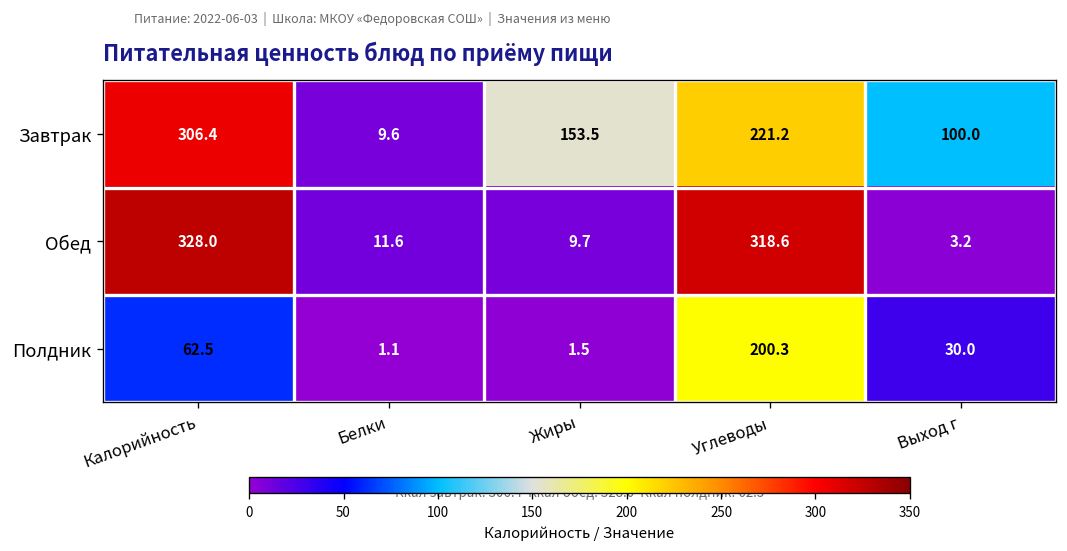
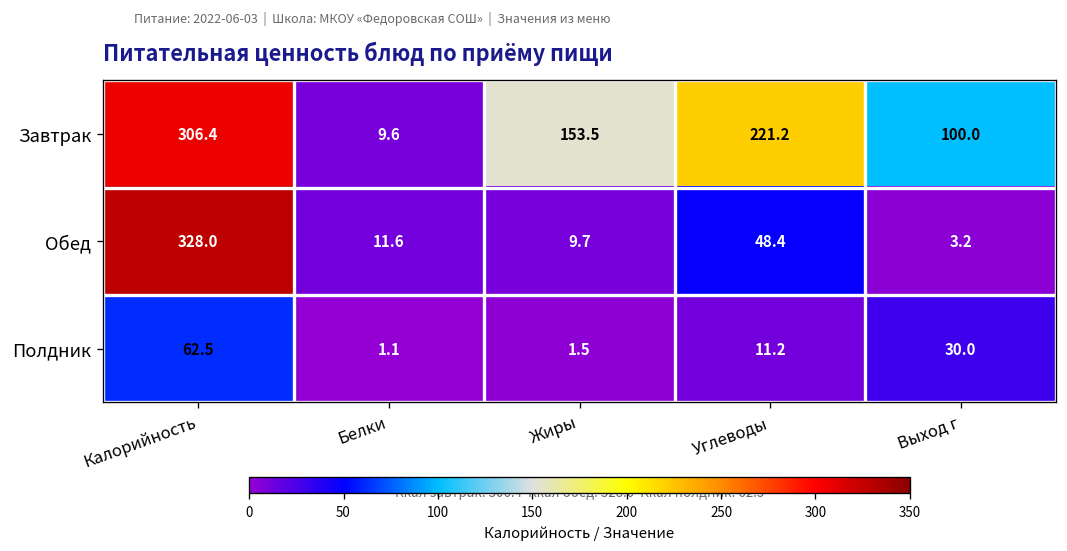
  {
    "Завтрак": {
      "Калорийность": 306.4,
      "Белки": 9.6,
      "Жиры": 153.5,
      "Углеводы": 221.2,
      "Выход г": 100.0
    },
    "Обед": {
      "Калорийность": 328.0,
      "Белки": 11.6,
      "Жиры": 9.7,
-     "Углеводы": 318.6,
+     "Углеводы": 48.4,
      "Выход г": 3.2
    },
    "Полдник": {
      "Калорийность": 62.5,
      "Белки": 1.1,
      "Жиры": 1.5,
-     "Углеводы": 200.3,
+     "Углеводы": 11.2,
      "Выход г": 30.0
    }
  }
